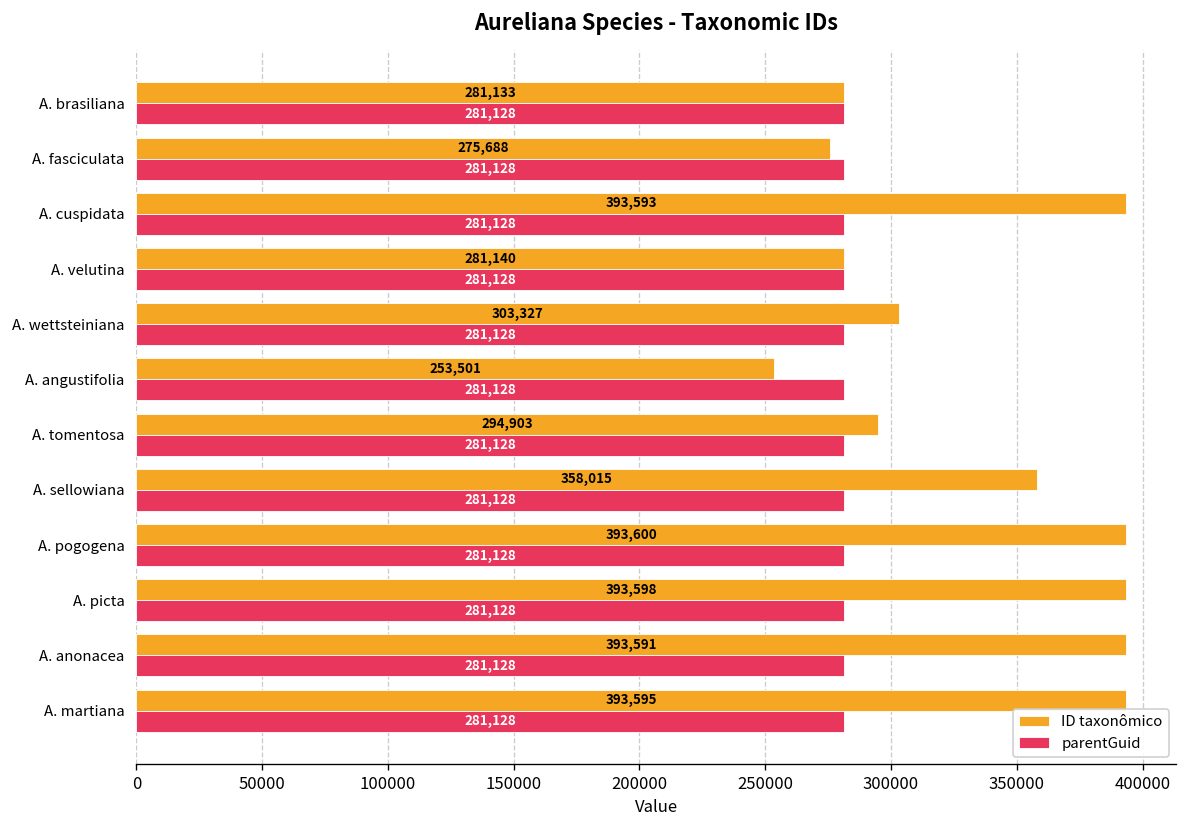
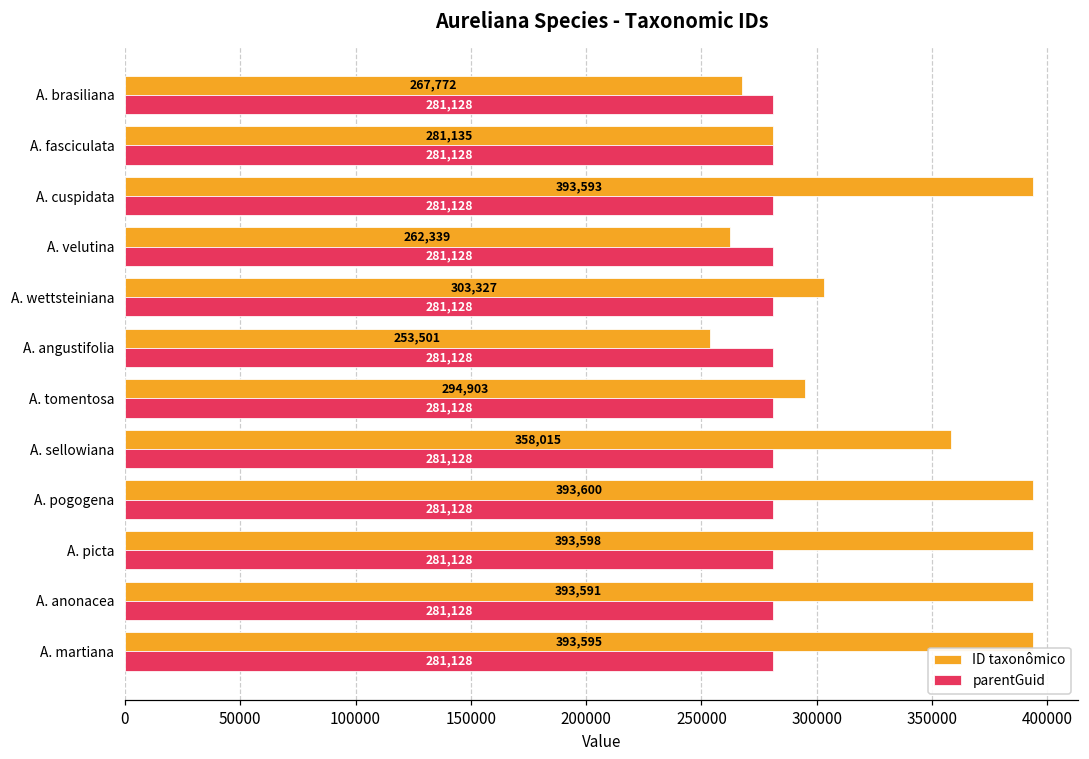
  {
    "ID taxonômico": {
-     "A. brasiliana": "281,133",
-     "A. fasciculata": "275,688",
+     "A. brasiliana": "267,772",
+     "A. fasciculata": "281,135",
      "A. cuspidata": "393,593",
-     "A. velutina": "281,140",
+     "A. velutina": "262,339",
      "A. wettsteiniana": "303,327",
      "A. angustifolia": "253,501",
      "A. tomentosa": "294,903",
      "A. sellowiana": "358,015",
      "A. pogogena": "393,600",
      "A. picta": "393,598",
      "A. anonacea": "393,591",
      "A. martiana": "393,595"
    },
    "parentGuid": {
      "A. brasiliana": "281,128",
      "A. fasciculata": "281,128",
      "A. cuspidata": "281,128",
      "A. velutina": "281,128",
      "A. wettsteiniana": "281,128",
      "A. angustifolia": "281,128",
      "A. tomentosa": "281,128",
      "A. sellowiana": "281,128",
      "A. pogogena": "281,128",
      "A. picta": "281,128",
      "A. anonacea": "281,128",
      "A. martiana": "281,128"
    }
  }
